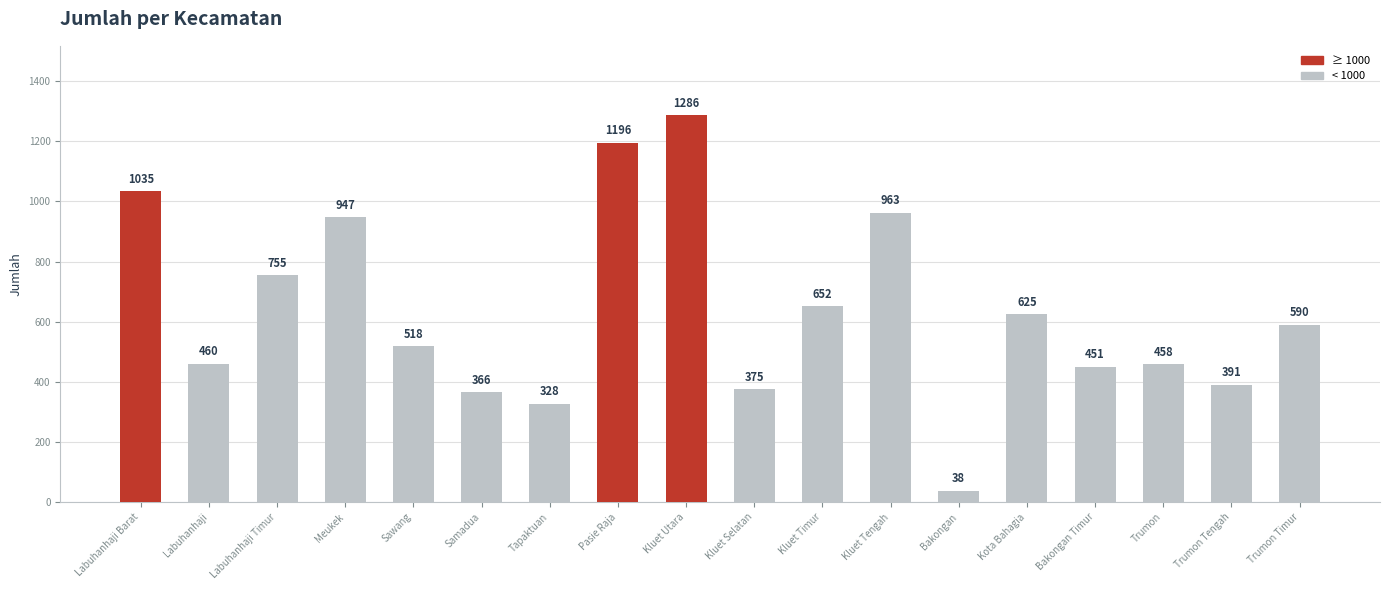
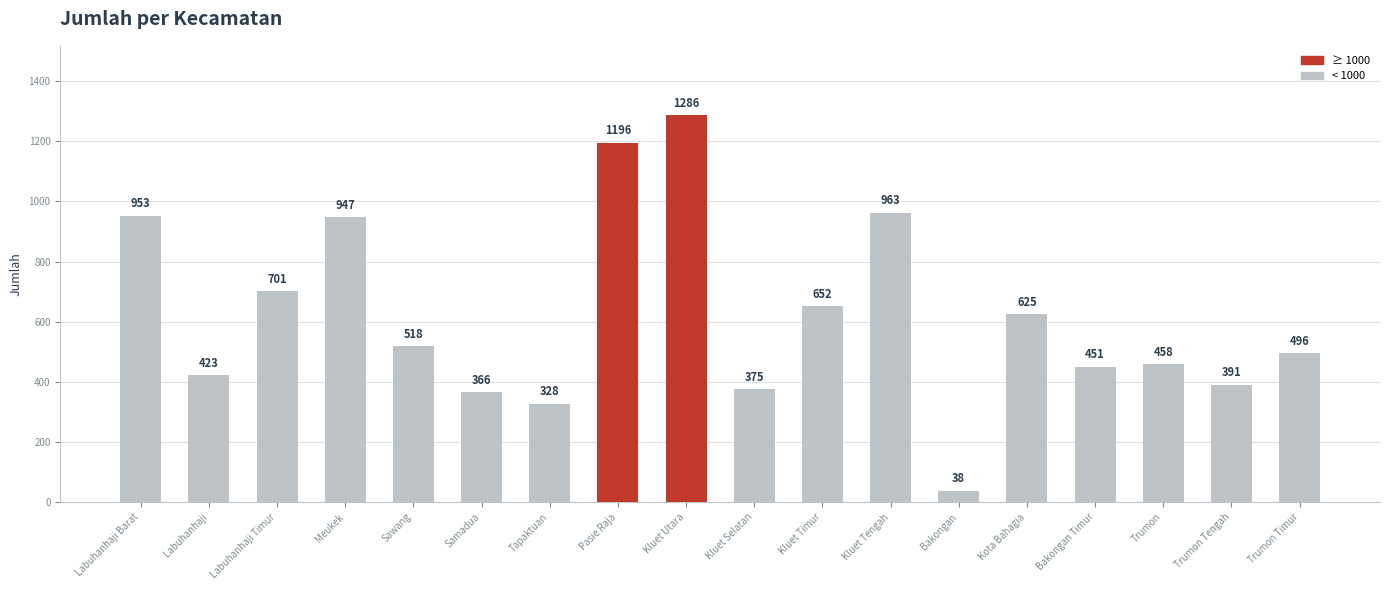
  {
-   "Labuhanhaji Barat": 1035,
-   "Labuhanhaji": 460,
-   "Labuhanhaji Timur": 755,
+   "Labuhanhaji Barat": 953,
+   "Labuhanhaji": 423,
+   "Labuhanhaji Timur": 701,
    "Meukek": 947,
    "Sawang": 518,
    "Samadua": 366,
    "Tapaktuan": 328,
    "Pasie Raja": 1196,
    "Kluet Utara": 1286,
    "Kluet Selatan": 375,
    "Kluet Timur": 652,
    "Kluet Tengah": 963,
    "Bakongan": 38,
    "Kota Bahagia": 625,
    "Bakongan Timur": 451,
    "Trumon": 458,
    "Trumon Tengah": 391,
-   "Trumon Timur": 590
+   "Trumon Timur": 496
  }
